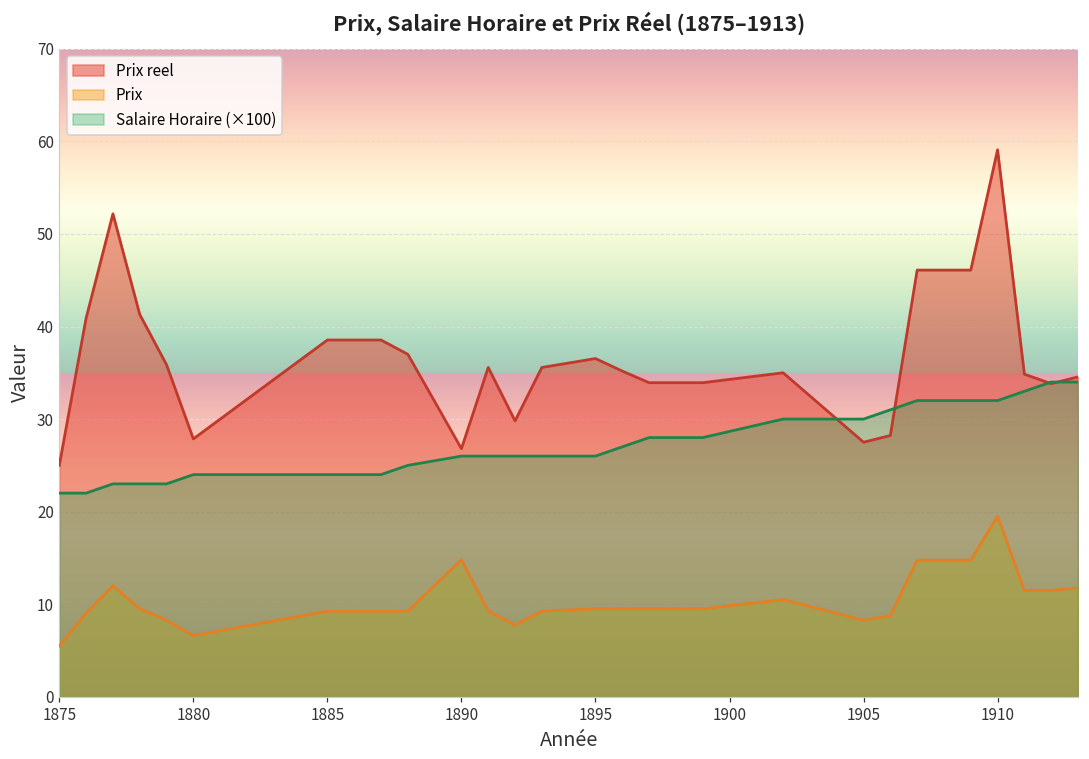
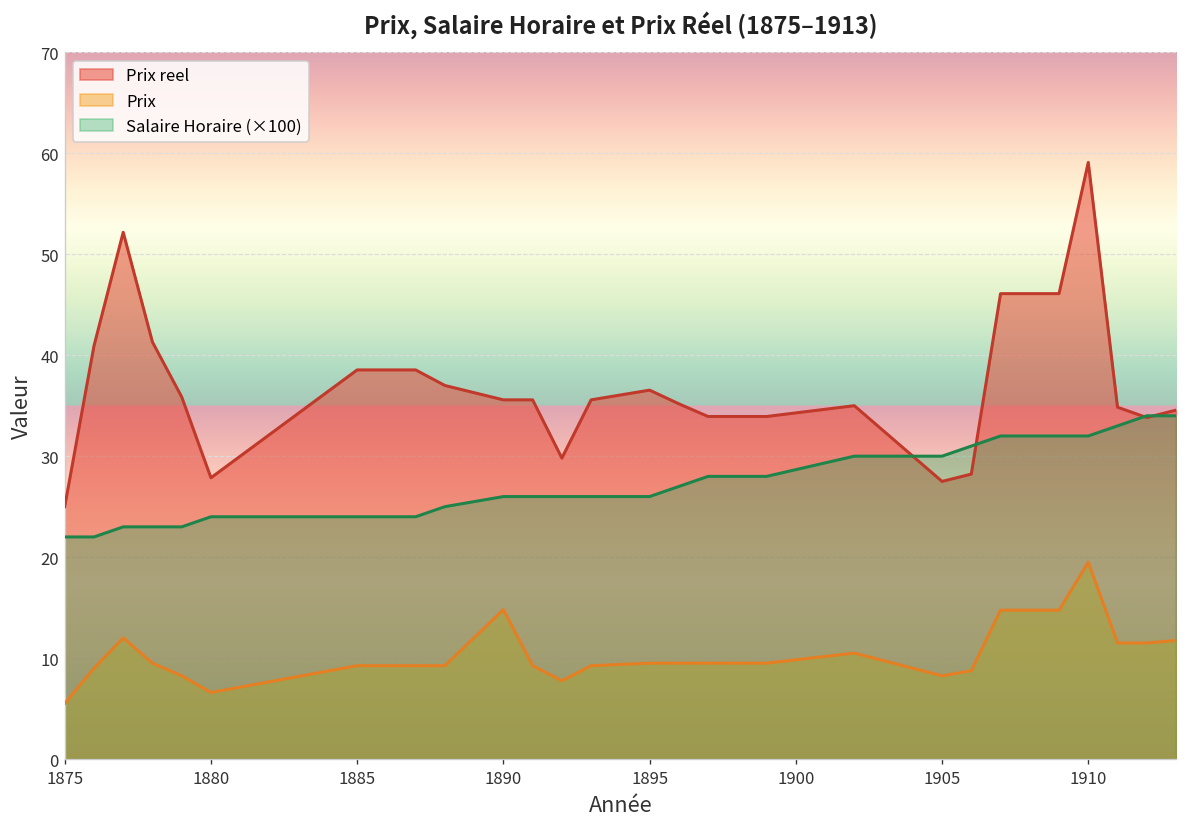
  {
    "Prix reel": {
      "1875": 25,
      "1880": 28,
      "1885": 39,
-     "1890": 27,
+     "1890": 36,
      "1895": 37,
      "1905": 28,
      "1910": 59
    },
    "Prix": {
      "1875": 6,
      "1880": 7,
      "1885": 9,
      "1890": 15,
      "1895": 10,
      "1905": 8,
      "1910": 20
    },
    "Salaire Horaire (×100)": {
      "1875": 22,
      "1880": 24,
      "1885": 24,
      "1890": 26,
      "1895": 26,
      "1905": 30,
      "1910": 32
    }
  }
